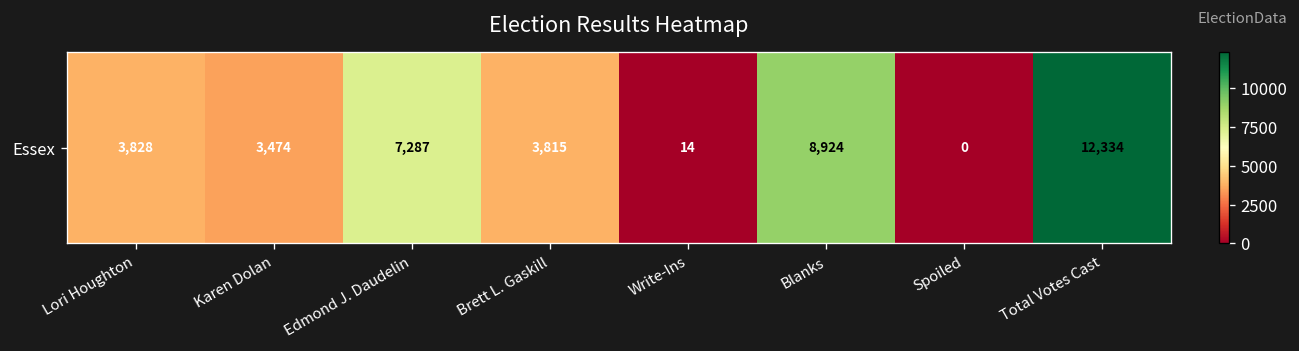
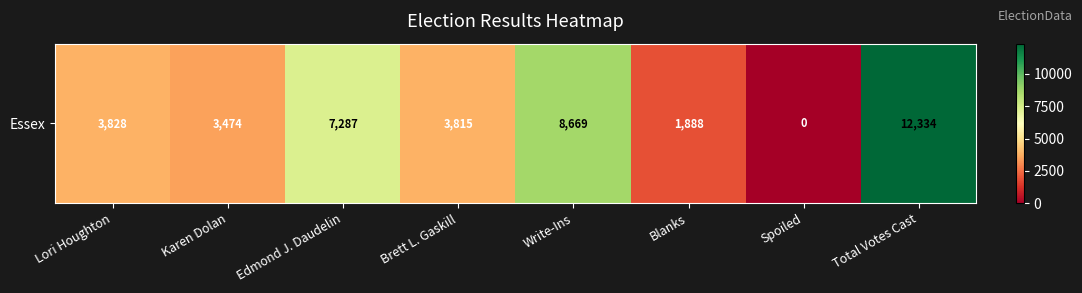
  {
    "Essex": {
      "Lori Houghton": "3,828",
      "Karen Dolan": "3,474",
      "Edmond J. Daudelin": "7,287",
      "Brett L. Gaskill": "3,815",
-     "Write-Ins": "14",
-     "Blanks": "8,924",
+     "Write-Ins": "8,669",
+     "Blanks": "1,888",
      "Spoiled": "0",
      "Total Votes Cast": "12,334"
    }
  }
